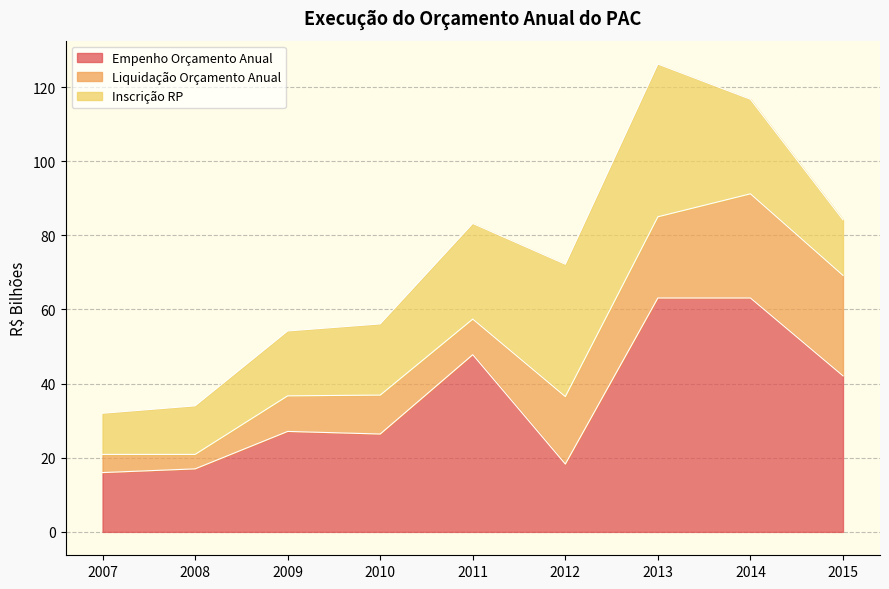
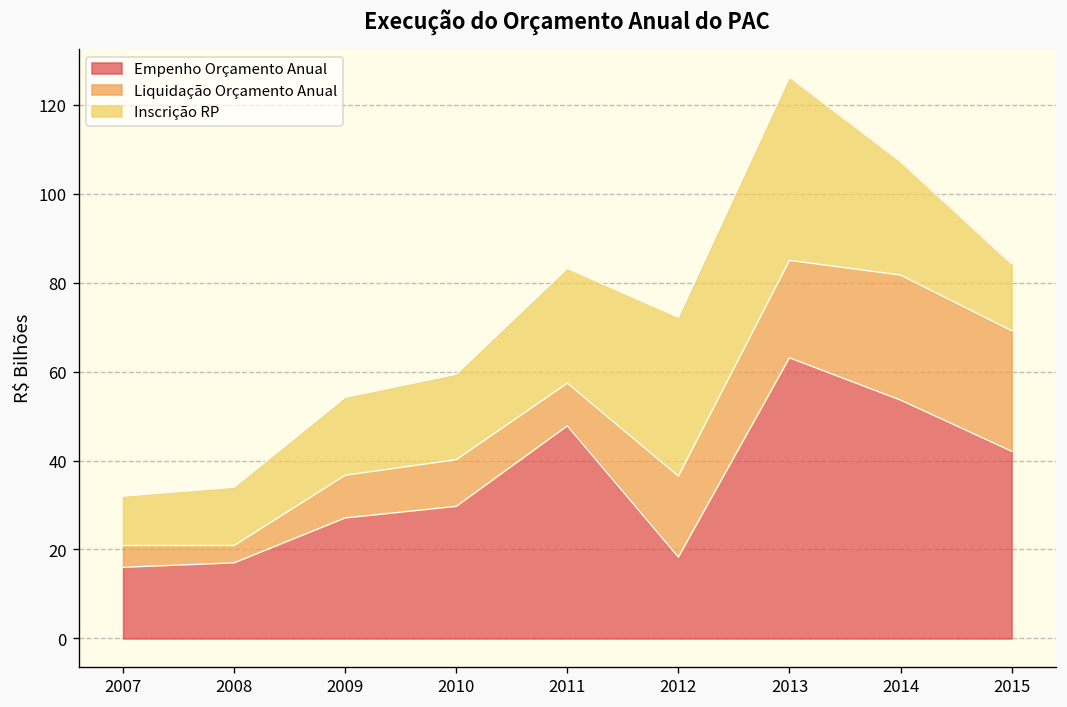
  {
    "Empenho Orçamento Anual": {
      "2007": 16,
      "2008": 17,
      "2009": 27,
-     "2010": 26,
+     "2010": 30,
      "2011": 48,
      "2012": 18,
      "2013": 63,
-     "2014": 63,
+     "2014": 54,
      "2015": 42
    }
  }
